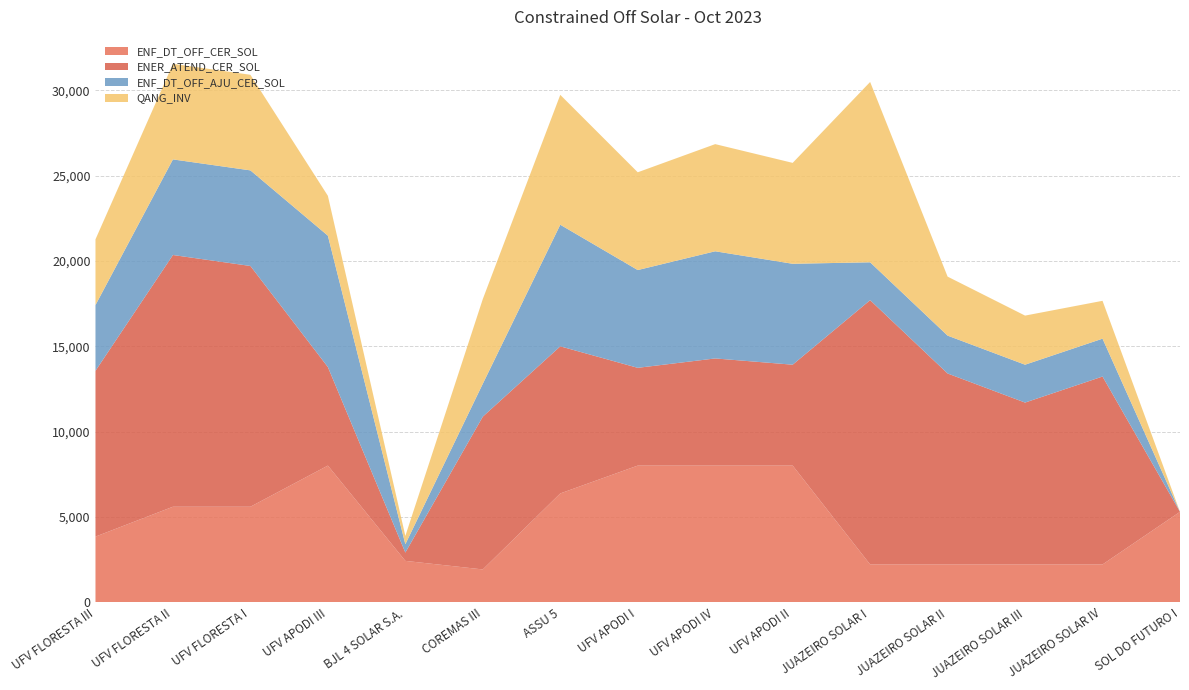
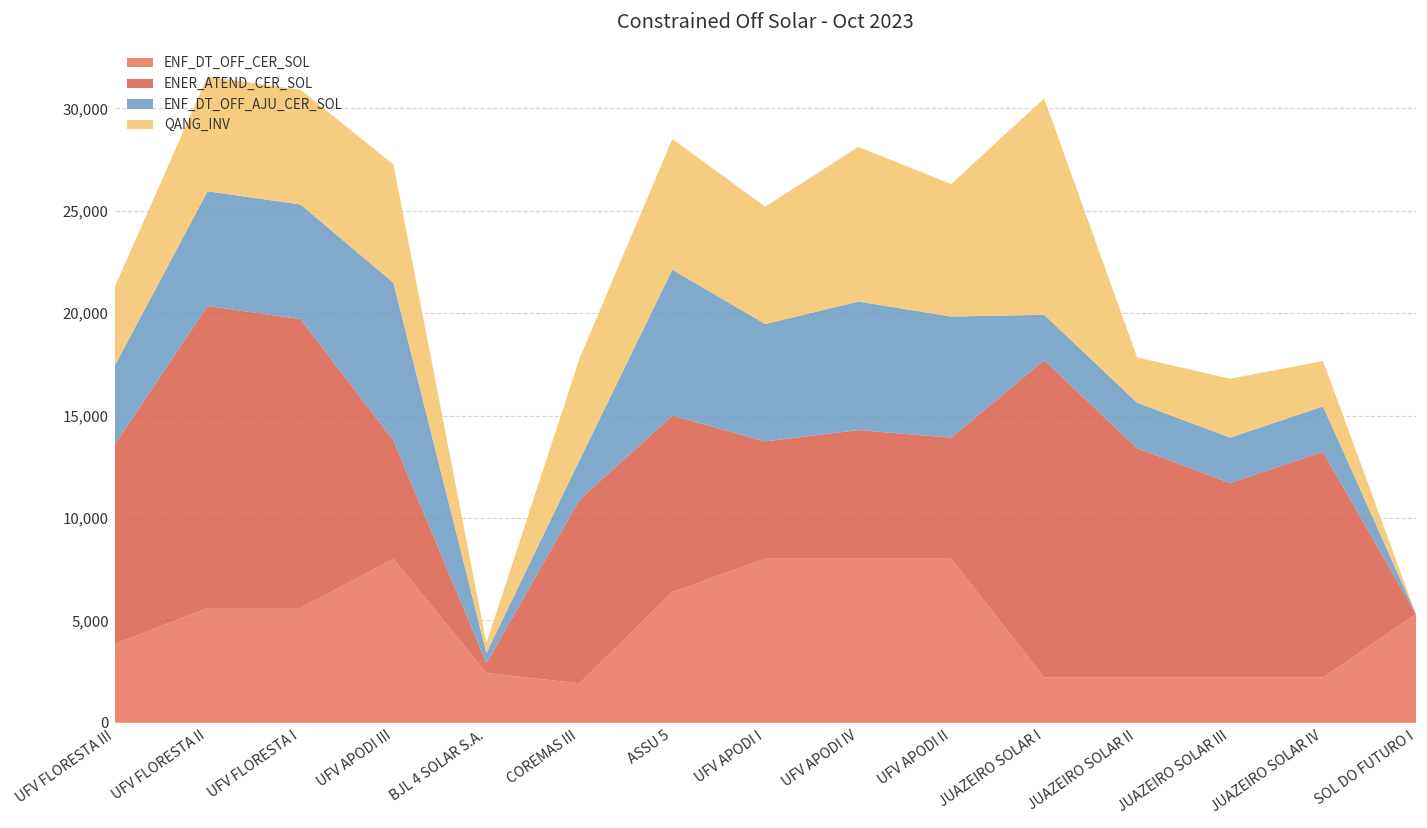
  {
    "ENF_DT_OFF_AJU_CER_SOL": {
      "UFV FLORESTA III": "3,900",
      "UFV FLORESTA II": "5,600",
      "UFV FLORESTA I": "5,600",
      "UFV APODI III": "7,700",
      "BJL 4 SOLAR S.A.": "500",
      "COREMAS III": "1,900",
      "ASSU 5": "7,100",
      "UFV APODI I": "5,700",
      "UFV APODI IV": "6,300",
      "UFV APODI II": "5,900",
      "JUAZEIRO SOLAR I": "2,200",
      "JUAZEIRO SOLAR II": "2,200",
      "JUAZEIRO SOLAR III": "2,200",
      "JUAZEIRO SOLAR IV": "2,200"
    },
    "QANG_INV": {
      "UFV FLORESTA III": "3,900",
      "UFV FLORESTA II": "5,600",
      "UFV FLORESTA I": "5,600",
-     "UFV APODI III": "2,300",
+     "UFV APODI III": "5,800",
      "BJL 4 SOLAR S.A.": "500",
      "COREMAS III": "5,000",
-     "ASSU 5": "7,600",
+     "ASSU 5": "6,400",
      "UFV APODI I": "5,700",
-     "UFV APODI IV": "6,300",
-     "UFV APODI II": "5,900",
+     "UFV APODI IV": "7,600",
+     "UFV APODI II": "6,500",
      "JUAZEIRO SOLAR I": "10,600",
-     "JUAZEIRO SOLAR II": "3,500",
+     "JUAZEIRO SOLAR II": "2,200",
      "JUAZEIRO SOLAR III": "2,900",
      "JUAZEIRO SOLAR IV": "2,200"
    }
  }
